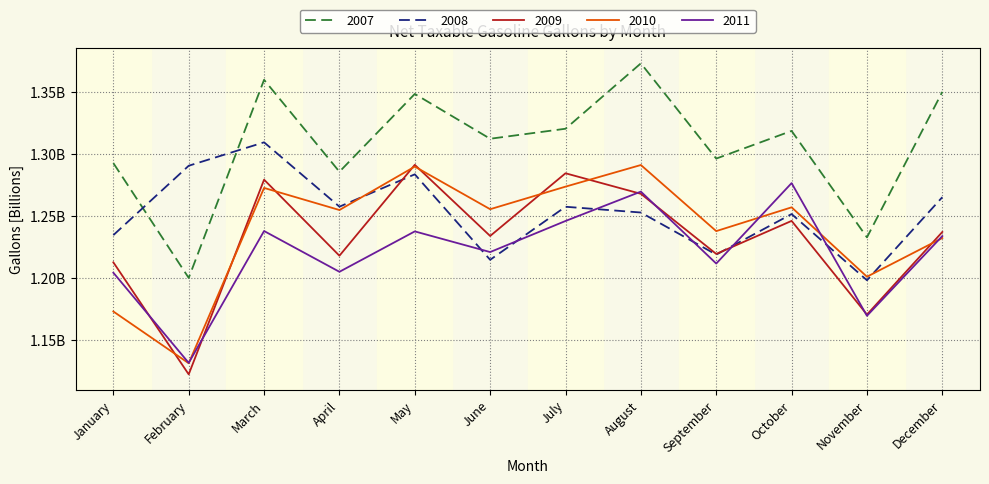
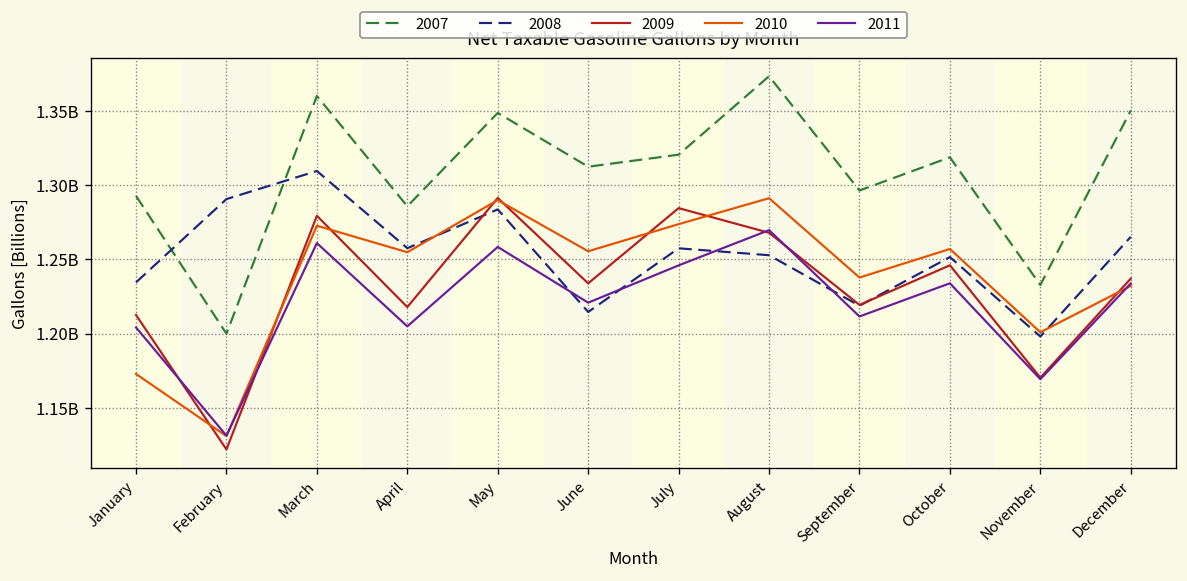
  {
    "2007": {
      "January": 1293000000,
      "February": 1200000000,
      "March": 1360000000,
      "April": 1286000000,
      "May": 1349000000,
      "June": 1312000000,
      "July": 1320000000,
      "August": 1373000000,
      "September": 1296000000,
      "October": 1319000000,
      "November": 1233000000,
      "December": 1350000000
    },
    "2008": {
      "January": 1234000000,
      "February": 1291000000,
      "March": 1310000000,
      "April": 1257000000,
      "May": 1284000000,
      "June": 1215000000,
      "July": 1257000000,
      "August": 1253000000,
      "October": 1252000000,
      "November": 1198000000,
      "December": 1265000000
    },
    "2009": {
      "January": 1212000000,
      "February": 1122000000,
      "March": 1279000000,
      "April": 1218000000,
      "June": 1234000000,
      "July": 1284000000,
      "October": 1246000000,
      "December": 1237000000
    },
    "2010": {
      "January": 1173000000,
      "March": 1273000000,
      "April": 1255000000,
      "June": 1255000000,
      "July": 1274000000,
      "August": 1291000000,
      "September": 1238000000,
      "October": 1257000000,
      "November": 1201000000
    },
    "2011": {
      "January": 1204000000,
-     "March": 1238000000,
+     "March": 1261000000,
      "April": 1205000000,
-     "May": 1237000000,
+     "May": 1258000000,
      "June": 1221000000,
      "July": 1246000000,
      "September": 1211000000,
-     "October": 1277000000
+     "October": 1234000000
    }
  }
